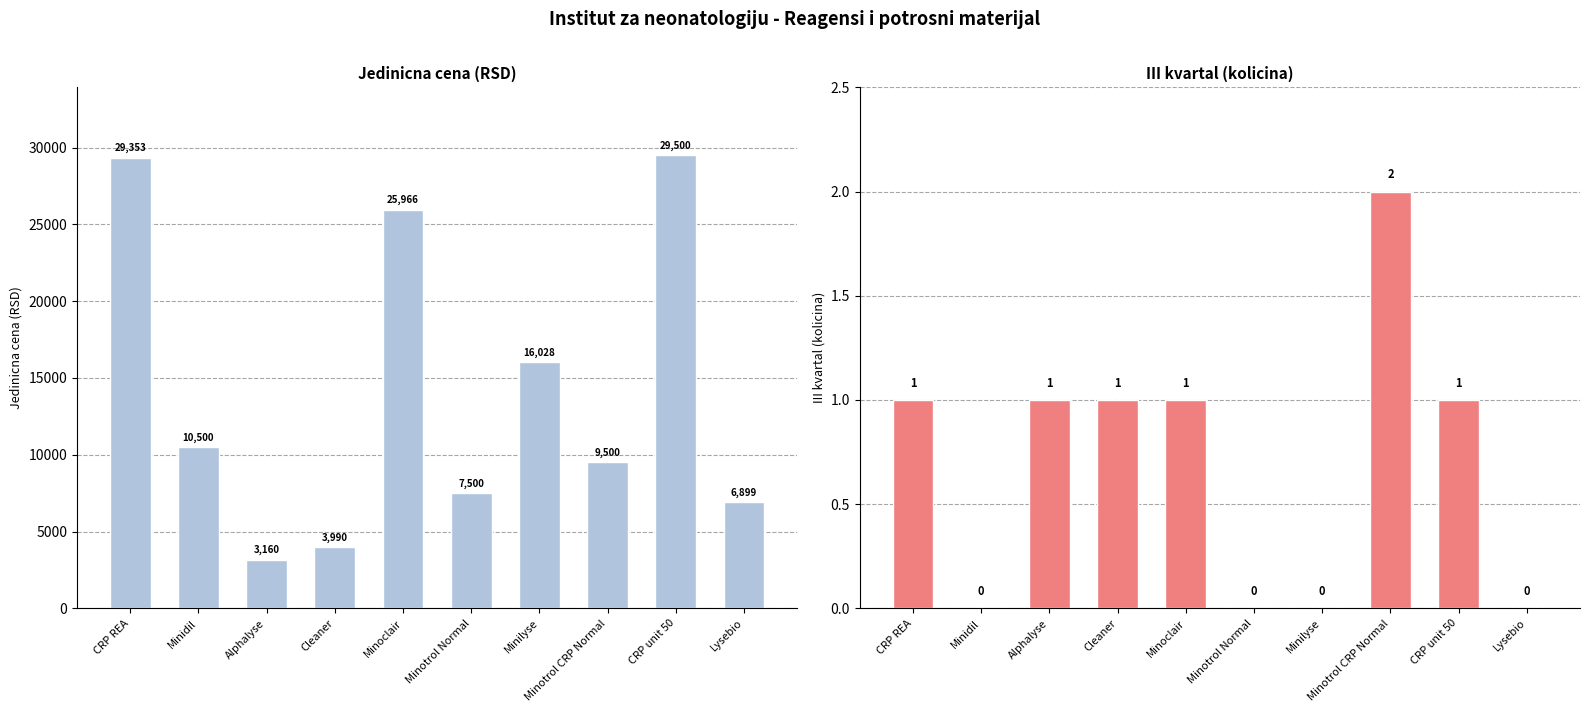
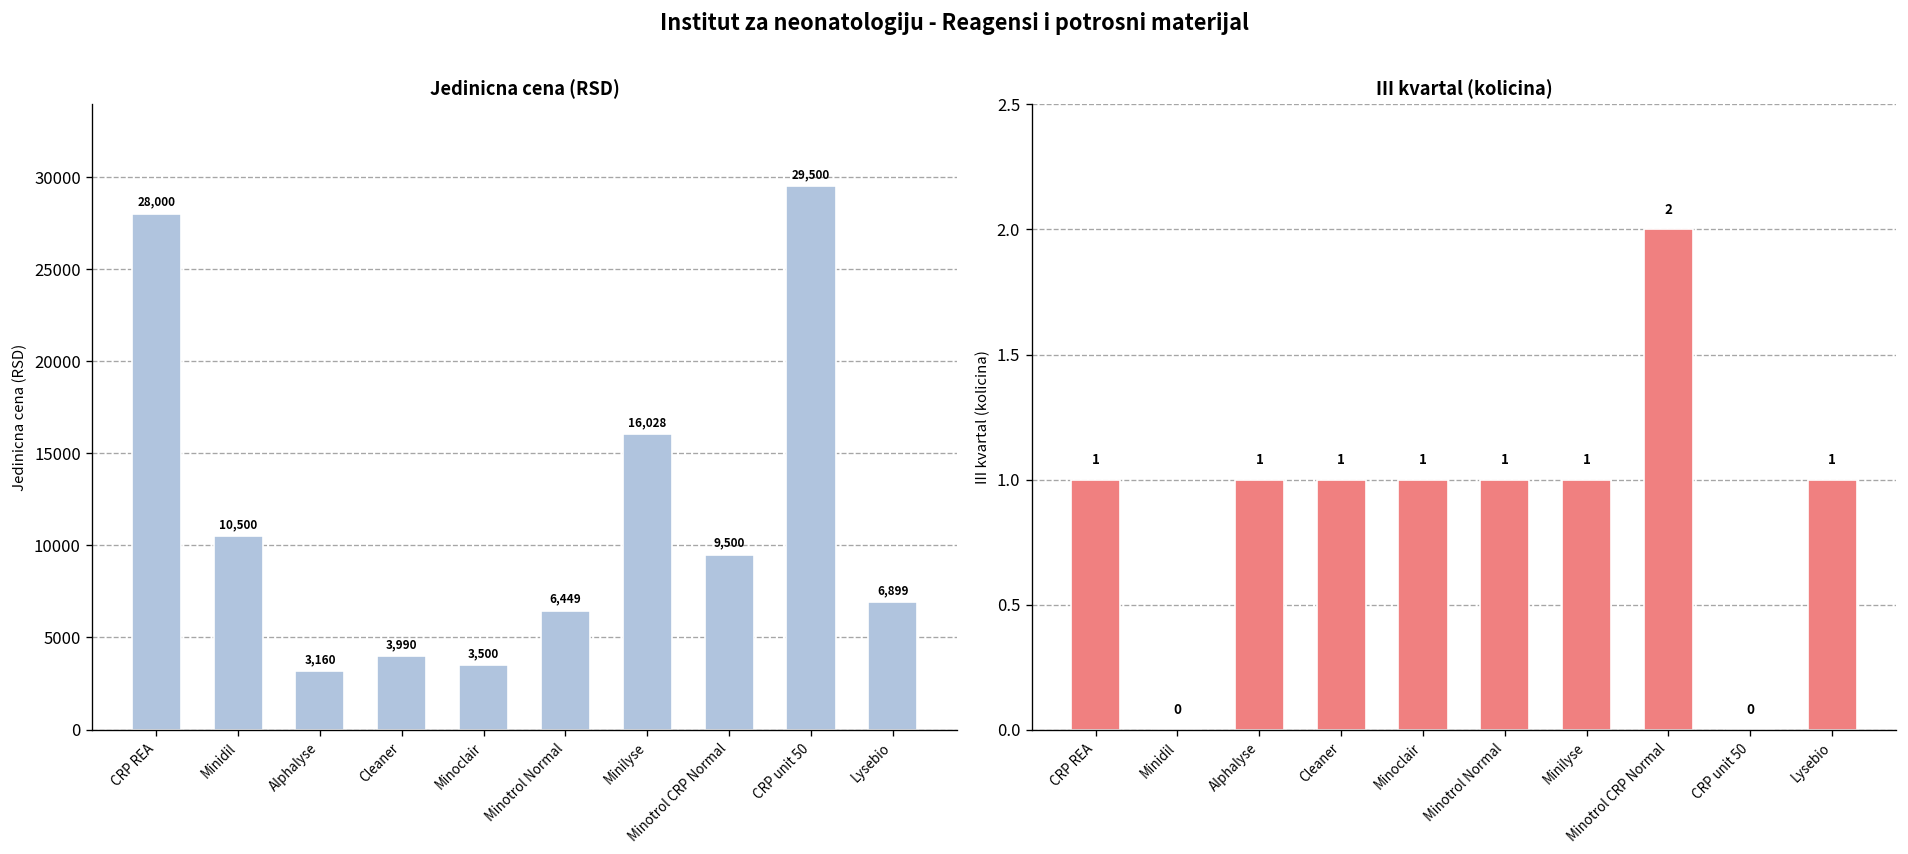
  {
    "Jedinicna cena (RSD)": {
-     "CRP REA": "29,353",
+     "CRP REA": "28,000",
      "Minidil": "10,500",
      "Alphalyse": "3,160",
      "Cleaner": "3,990",
-     "Minoclair": "25,966",
-     "Minotrol Normal": "7,500",
+     "Minoclair": "3,500",
+     "Minotrol Normal": "6,449",
      "Minilyse": "16,028",
      "Minotrol CRP Normal": "9,500",
      "CRP unit 50": "29,500",
      "Lysebio": "6,899"
    },
    "III kvartal (kolicina)": {
      "CRP REA": "1",
      "Minidil": "0",
      "Alphalyse": "1",
      "Cleaner": "1",
      "Minoclair": "1",
-     "Minotrol Normal": "0",
-     "Minilyse": "0",
+     "Minotrol Normal": "1",
+     "Minilyse": "1",
      "Minotrol CRP Normal": "2",
-     "CRP unit 50": "1",
-     "Lysebio": "0"
+     "CRP unit 50": "0",
+     "Lysebio": "1"
    }
  }
